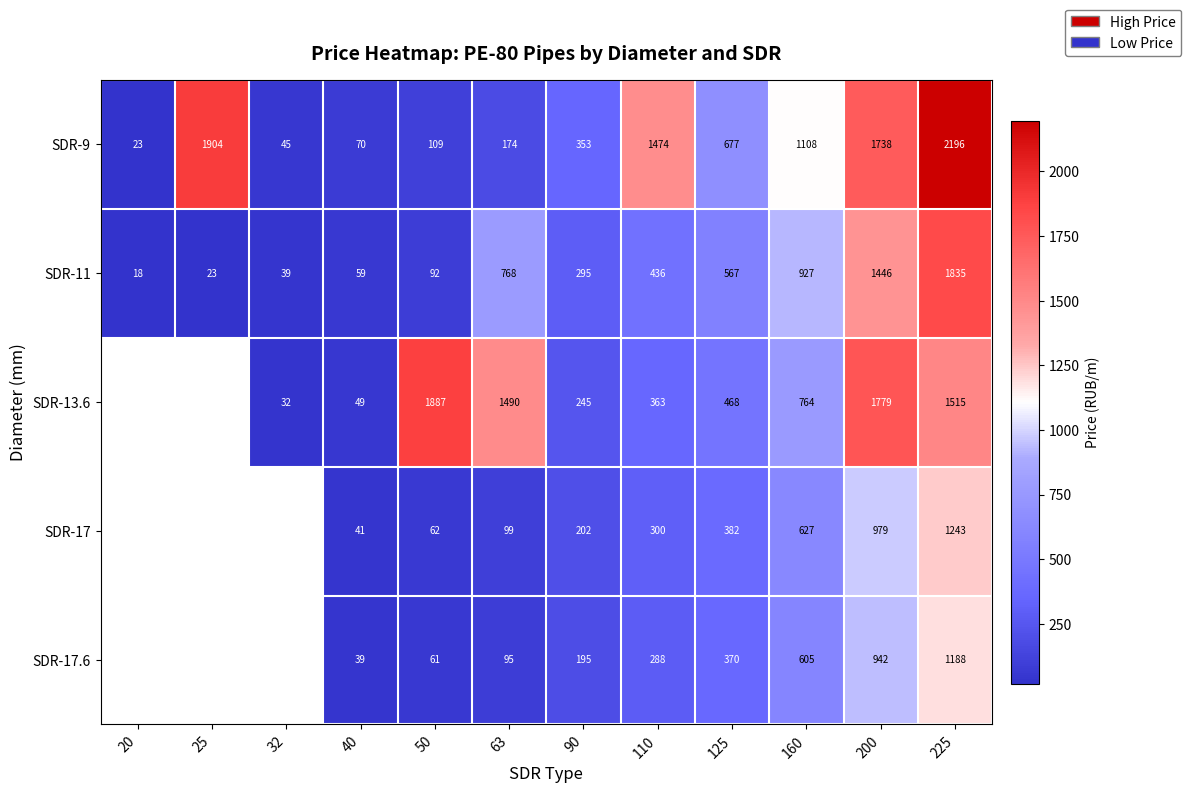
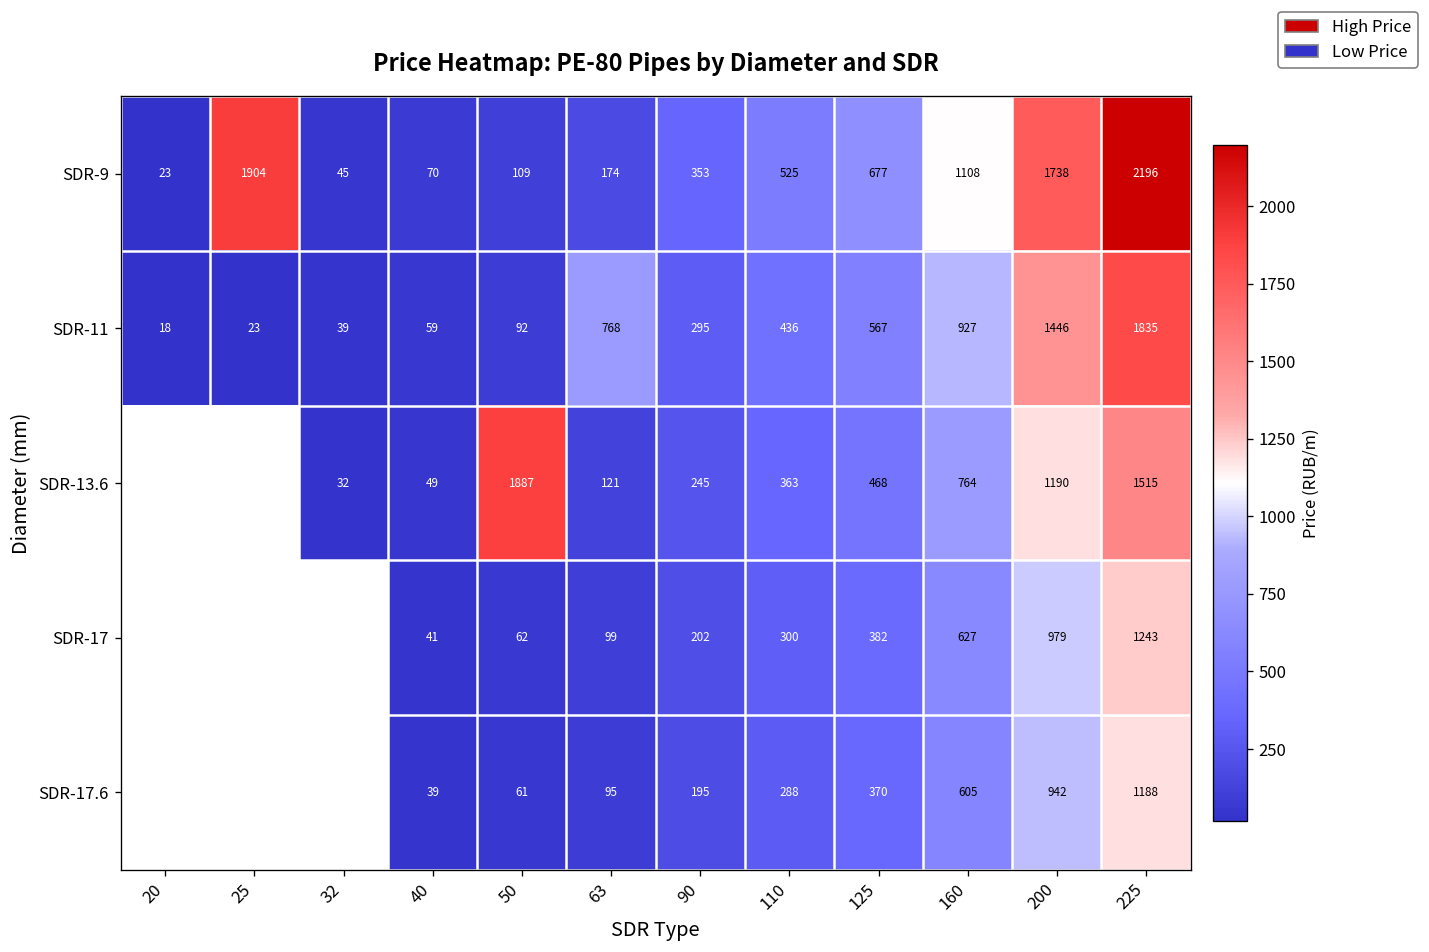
  {
    "SDR-9": {
      "20": 23,
      "25": 1904,
      "32": 45,
      "40": 70,
      "50": 109,
      "63": 174,
      "90": 353,
-     "110": 1474,
+     "110": 525,
      "125": 677,
      "160": 1108,
      "200": 1738,
      "225": 2196
    },
    "SDR-11": {
      "20": 18,
      "25": 23,
      "32": 39,
      "40": 59,
      "50": 92,
      "63": 768,
      "90": 295,
      "110": 436,
      "125": 567,
      "160": 927,
      "200": 1446,
      "225": 1835
    },
    "SDR-13.6": {
      "32": 32,
      "40": 49,
      "50": 1887,
-     "63": 1490,
+     "63": 121,
      "90": 245,
      "110": 363,
      "125": 468,
      "160": 764,
-     "200": 1779,
+     "200": 1190,
      "225": 1515
    },
    "SDR-17": {
      "40": 41,
      "50": 62,
      "63": 99,
      "90": 202,
      "110": 300,
      "125": 382,
      "160": 627,
      "200": 979,
      "225": 1243
    },
    "SDR-17.6": {
      "40": 39,
      "50": 61,
      "63": 95,
      "90": 195,
      "110": 288,
      "125": 370,
      "160": 605,
      "200": 942,
      "225": 1188
    }
  }
